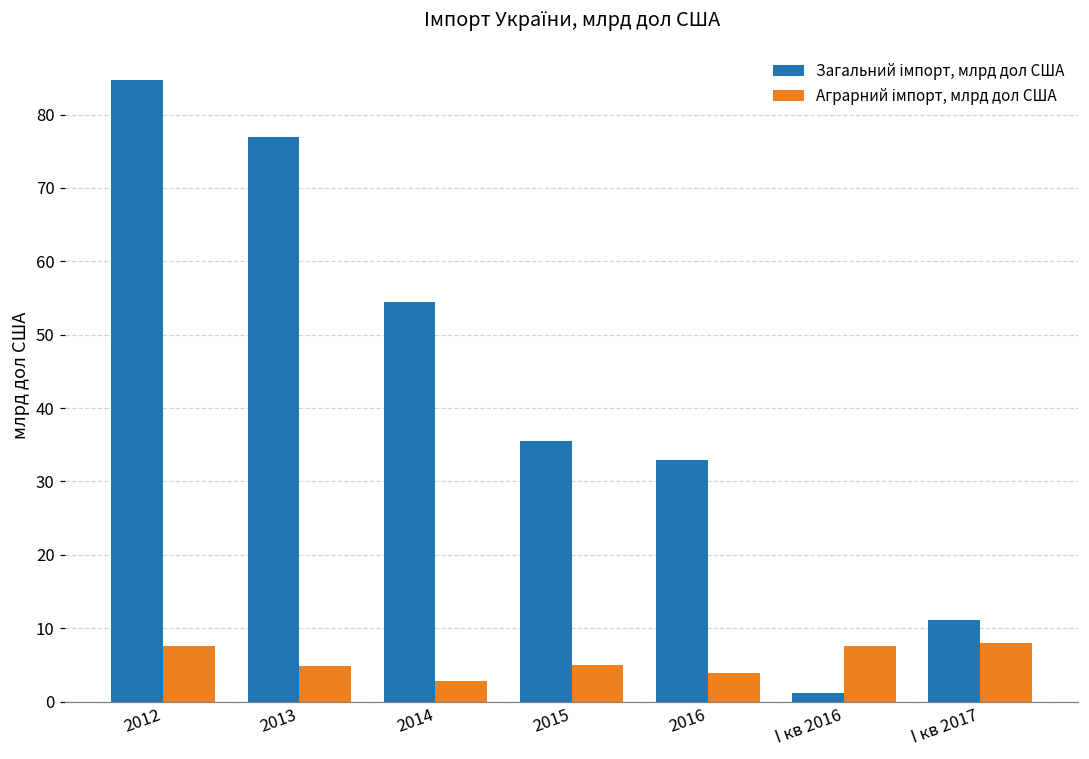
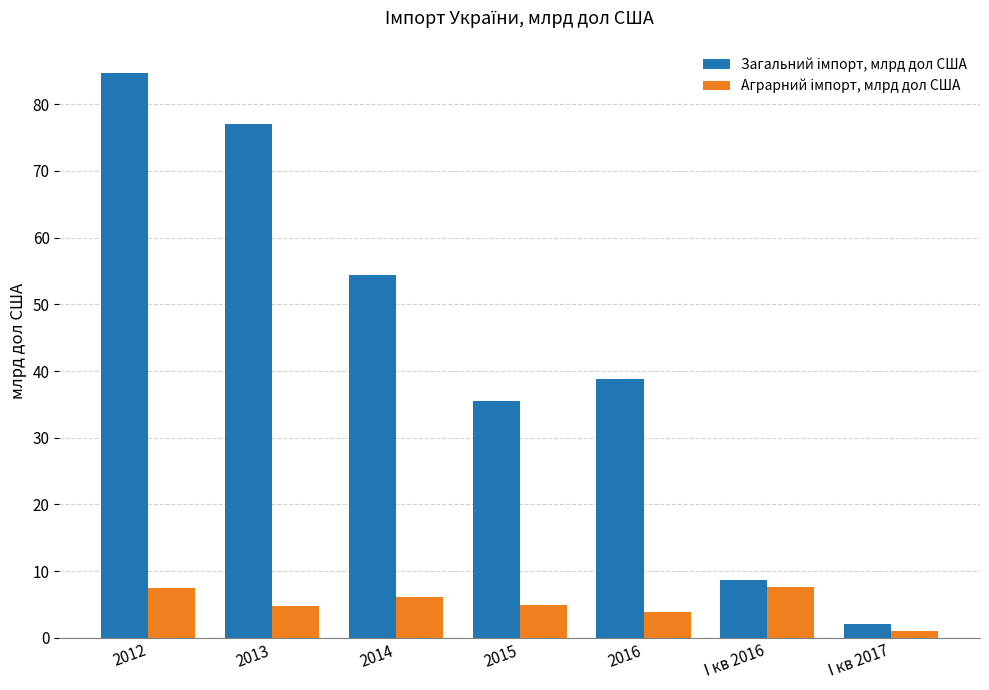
  {
    "Загальний імпорт, млрд дол США": {
      "2012": 85,
      "2013": 77,
      "2014": 54,
      "2015": 35,
-     "2016": 33,
-     "І кв 2016": 1,
-     "І кв 2017": 11
+     "2016": 39,
+     "І кв 2016": 9,
+     "І кв 2017": 2
    },
    "Аграрний імпорт, млрд дол США": {
      "2012": 8,
      "2013": 5,
-     "2014": 3,
+     "2014": 6,
      "2015": 5,
      "2016": 4,
      "І кв 2016": 8,
-     "І кв 2017": 8
+     "І кв 2017": 1
    }
  }
